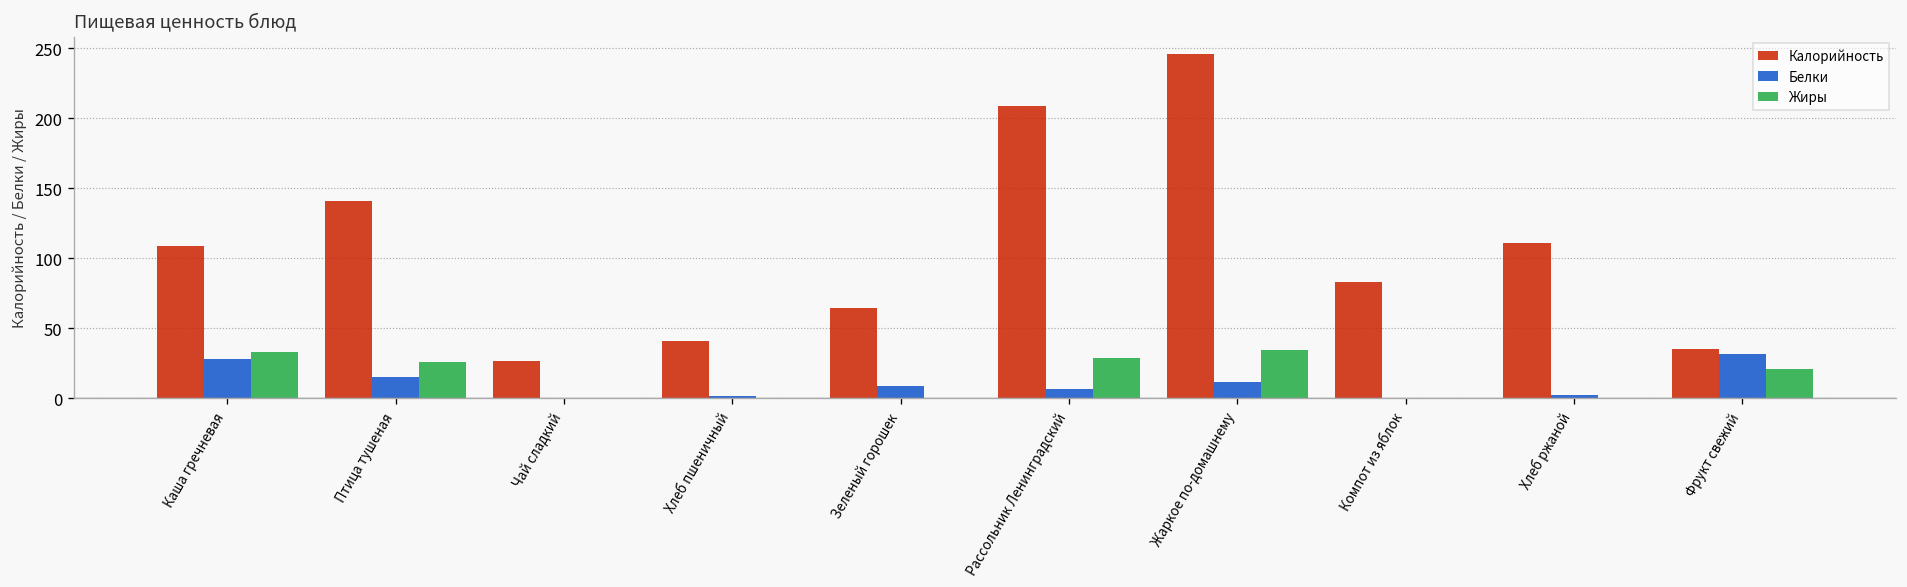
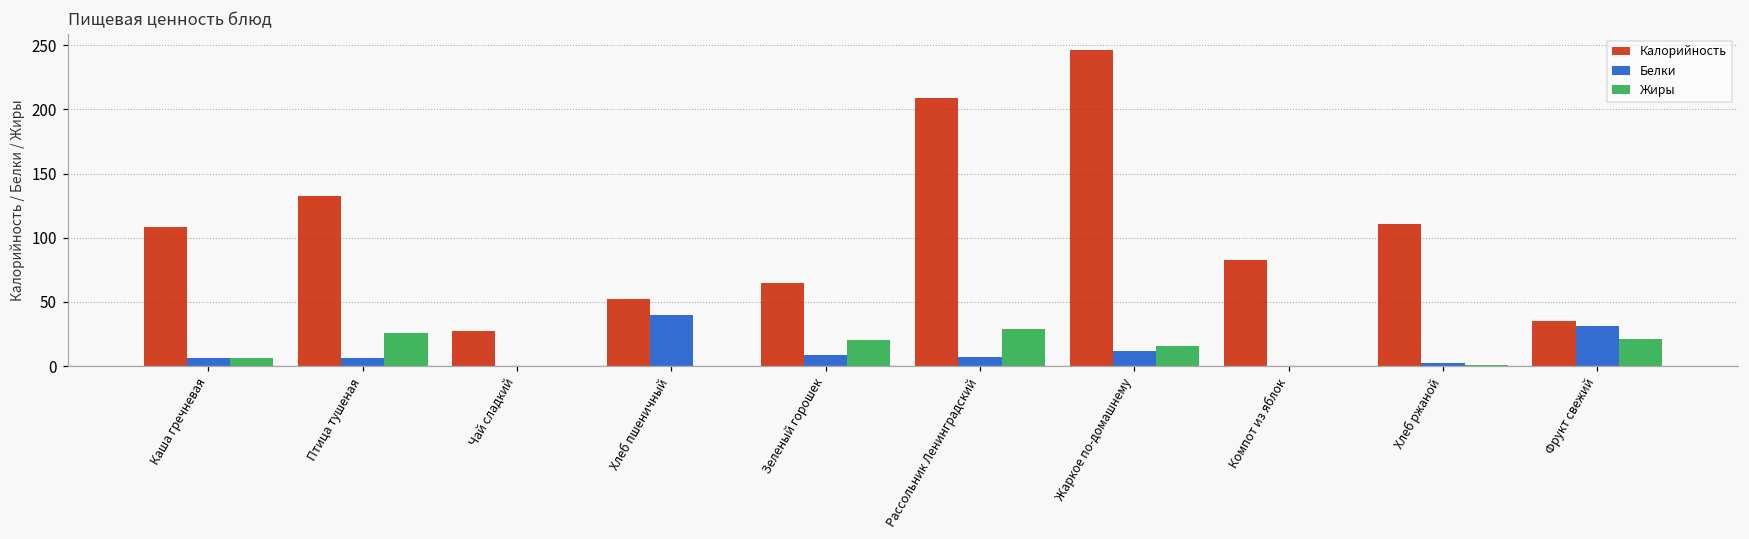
  {
    "Калорийность": {
      "Каша гречневая": 109,
-     "Птица тушеная": 141,
+     "Птица тушеная": 132,
      "Чай сладкий": 27,
-     "Хлеб пшеничный": 41,
+     "Хлеб пшеничный": 52,
      "Зеленый горошек": 65,
      "Рассольник Ленинградский": 209,
      "Жаркое по-домашнему": 246,
      "Компот из яблок": 83,
      "Хлеб ржаной": 111,
      "Фрукт свежий": 35
    },
    "Белки": {
-     "Каша гречневая": 28,
-     "Птица тушеная": 15,
-     "Хлеб пшеничный": 2,
+     "Каша гречневая": 6,
+     "Птица тушеная": 6,
+     "Хлеб пшеничный": 40,
      "Зеленый горошек": 9,
      "Рассольник Ленинградский": 7,
      "Жаркое по-домашнему": 12,
      "Хлеб ржаной": 2,
      "Фрукт свежий": 31
    },
    "Жиры": {
-     "Каша гречневая": 33,
+     "Каша гречневая": 6,
      "Птица тушеная": 26,
      "Чай сладкий": 0,
-     "Зеленый горошек": 0,
+     "Зеленый горошек": 20,
      "Рассольник Ленинградский": 29,
-     "Жаркое по-домашнему": 35,
+     "Жаркое по-домашнему": 15,
      "Компот из яблок": 0,
      "Фрукт свежий": 21
    }
  }
